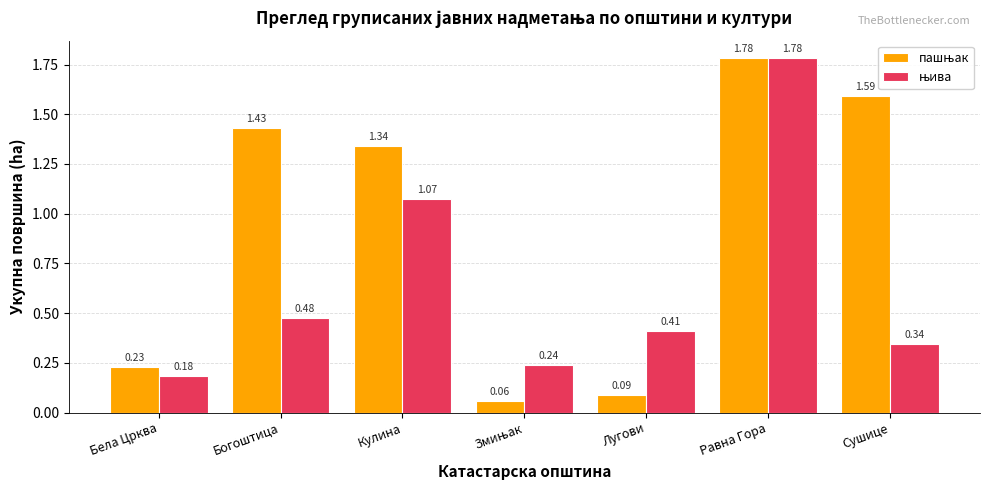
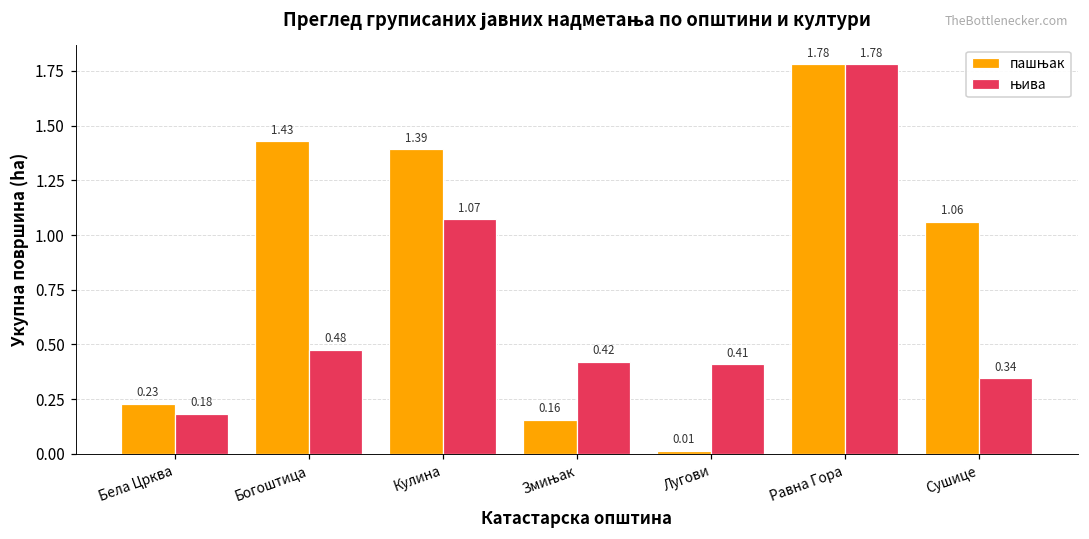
  {
    "пашњак": {
      "Бела Црква": 0.23,
      "Богоштица": 1.43,
-     "Кулина": 1.34,
-     "Змињак": 0.06,
-     "Лугови": 0.09,
+     "Кулина": 1.39,
+     "Змињак": 0.16,
+     "Лугови": 0.01,
      "Равна Гора": 1.78,
-     "Сушице": 1.59
+     "Сушице": 1.06
    },
    "њива": {
      "Бела Црква": 0.18,
      "Богоштица": 0.48,
      "Кулина": 1.07,
-     "Змињак": 0.24,
+     "Змињак": 0.42,
      "Лугови": 0.41,
      "Равна Гора": 1.78,
      "Сушице": 0.34
    }
  }
